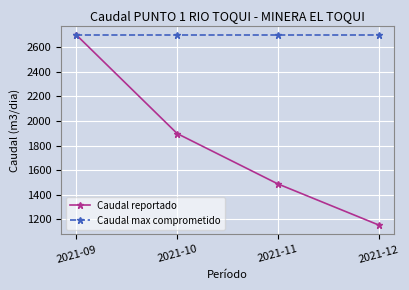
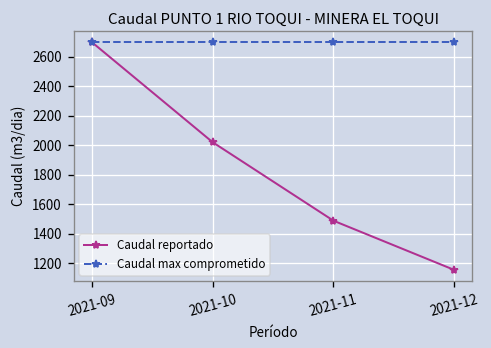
  {
    "Caudal reportado": {
-     "2021-10": 1900,
+     "2021-10": 2020,
      "2021-11": 1490,
      "2021-12": 1150
    },
    "Caudal max comprometido": {
      "2021-10": 2700,
      "2021-11": 2700,
      "2021-12": 2700
    }
  }
